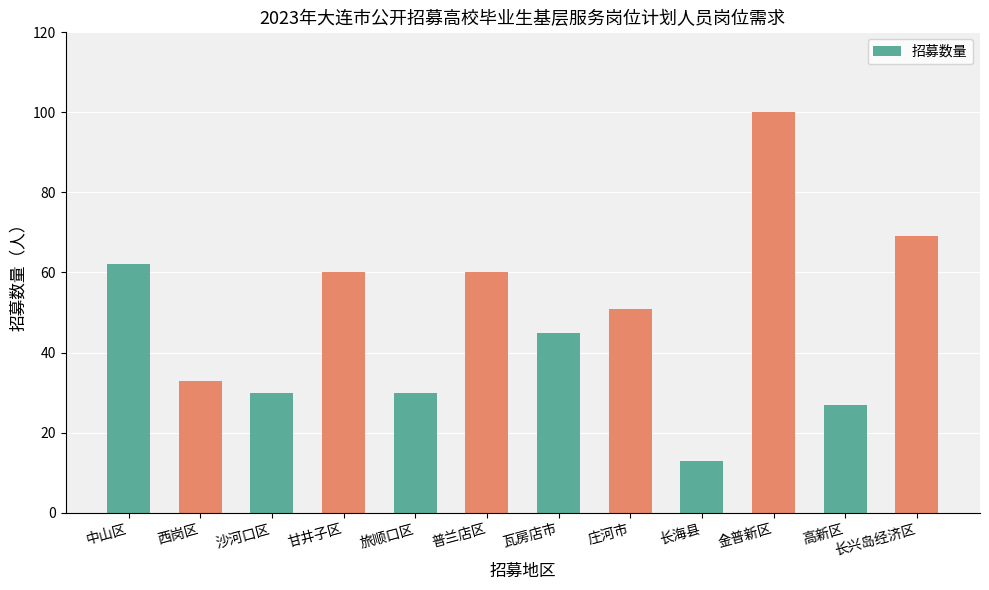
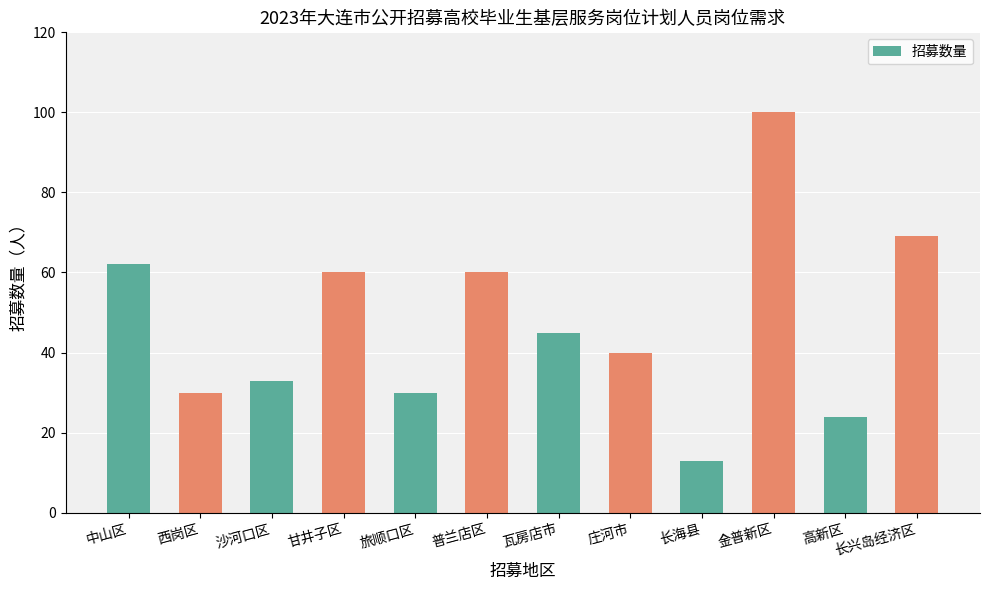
  {
    "中山区": 62,
-   "西岗区": 33,
-   "沙河口区": 30,
+   "西岗区": 30,
+   "沙河口区": 33,
    "甘井子区": 60,
    "旅顺口区": 30,
    "普兰店区": 60,
    "瓦房店市": 45,
-   "庄河市": 51,
+   "庄河市": 40,
    "长海县": 13,
    "金普新区": 100,
-   "高新区": 27,
+   "高新区": 24,
    "长兴岛经济区": 69
  }
